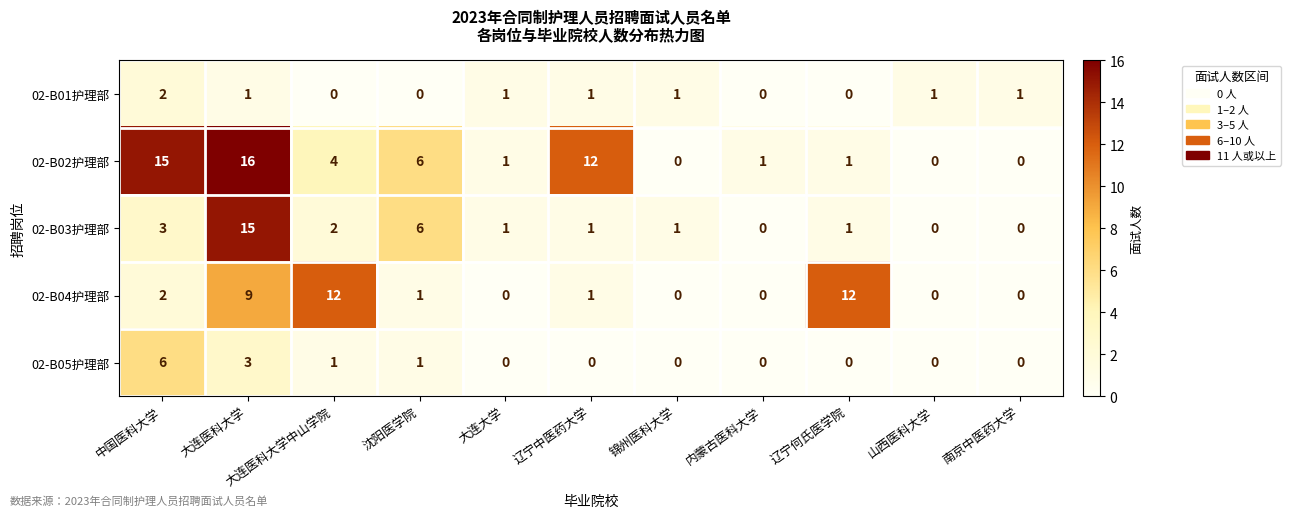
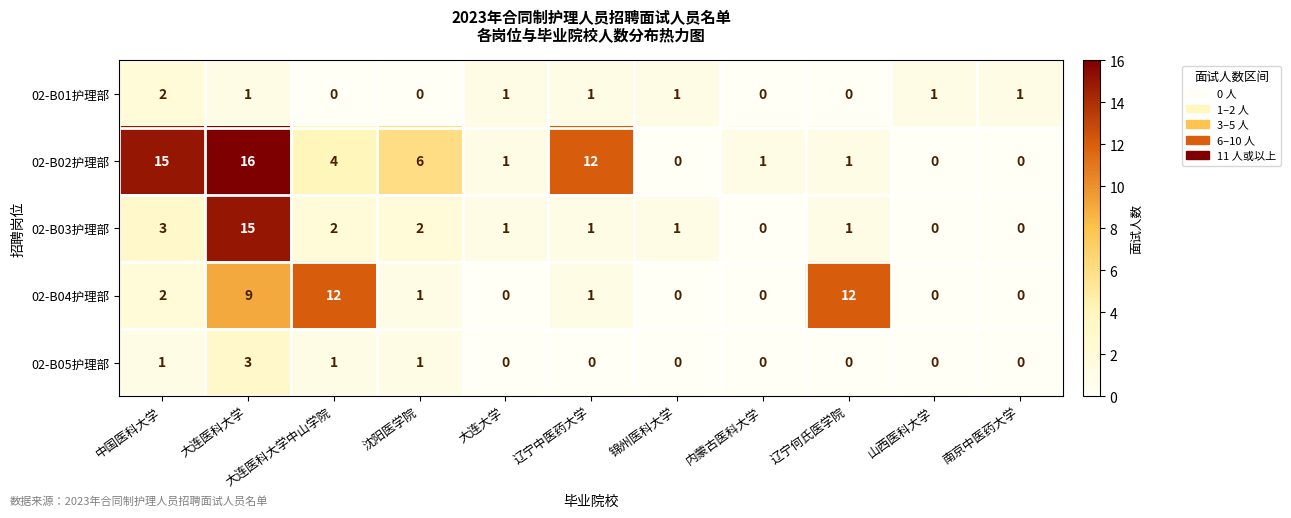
  {
    "02-B01护理部": {
      "中国医科大学": 2,
      "大连医科大学": 1,
      "大连医科大学中山学院": 0,
      "沈阳医学院": 0,
      "大连大学": 1,
      "辽宁中医药大学": 1,
      "锦州医科大学": 1,
      "内蒙古医科大学": 0,
      "辽宁何氏医学院": 0,
      "山西医科大学": 1,
      "南京中医药大学": 1
    },
    "02-B02护理部": {
      "中国医科大学": 15,
      "大连医科大学": 16,
      "大连医科大学中山学院": 4,
      "沈阳医学院": 6,
      "大连大学": 1,
      "辽宁中医药大学": 12,
      "锦州医科大学": 0,
      "内蒙古医科大学": 1,
      "辽宁何氏医学院": 1,
      "山西医科大学": 0,
      "南京中医药大学": 0
    },
    "02-B03护理部": {
      "中国医科大学": 3,
      "大连医科大学": 15,
      "大连医科大学中山学院": 2,
-     "沈阳医学院": 6,
+     "沈阳医学院": 2,
      "大连大学": 1,
      "辽宁中医药大学": 1,
      "锦州医科大学": 1,
      "内蒙古医科大学": 0,
      "辽宁何氏医学院": 1,
      "山西医科大学": 0,
      "南京中医药大学": 0
    },
    "02-B04护理部": {
      "中国医科大学": 2,
      "大连医科大学": 9,
      "大连医科大学中山学院": 12,
      "沈阳医学院": 1,
      "大连大学": 0,
      "辽宁中医药大学": 1,
      "锦州医科大学": 0,
      "内蒙古医科大学": 0,
      "辽宁何氏医学院": 12,
      "山西医科大学": 0,
      "南京中医药大学": 0
    },
    "02-B05护理部": {
-     "中国医科大学": 6,
+     "中国医科大学": 1,
      "大连医科大学": 3,
      "大连医科大学中山学院": 1,
      "沈阳医学院": 1,
      "大连大学": 0,
      "辽宁中医药大学": 0,
      "锦州医科大学": 0,
      "内蒙古医科大学": 0,
      "辽宁何氏医学院": 0,
      "山西医科大学": 0,
      "南京中医药大学": 0
    }
  }
